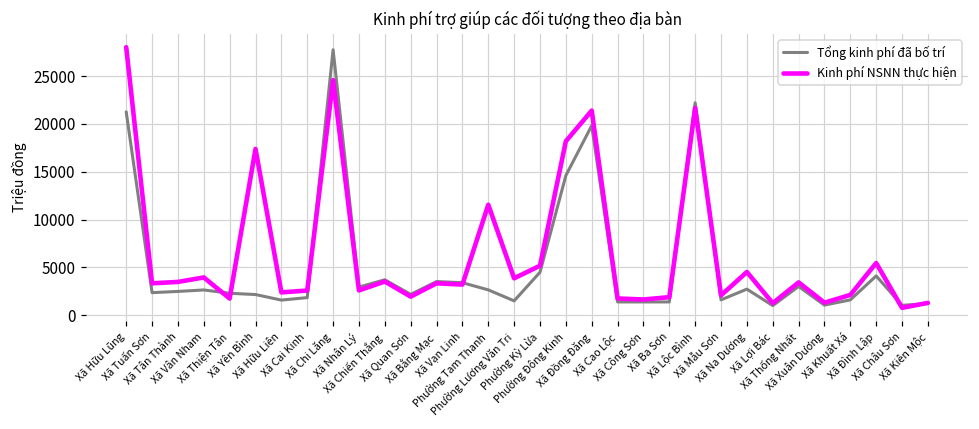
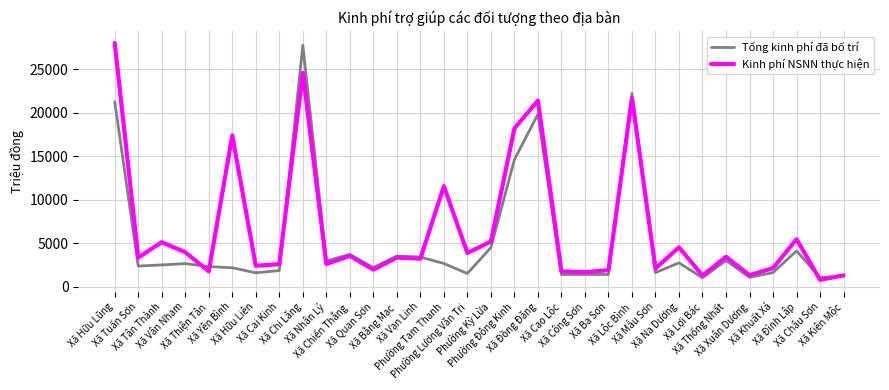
  {
    "Tổng kinh phí đã bố trí": {
      "Xã Hữu Lũng": 21000,
      "Xã Tuấn Sơn": 2000,
      "Xã Tân Thành": 2000,
      "Xã Vân Nham": 3000,
      "Xã Thiện Tân": 2000,
      "Xã Yên Bình": 2000,
      "Xã Hữu Liên": 2000,
      "Xã Cai Kinh": 2000,
      "Xã Chi Lăng": 28000,
      "Xã Nhân Lý": 3000,
      "Phường Tam Thanh": 3000,
      "Phường Lương Văn Tri": 1000,
      "Phường Kỳ Lừa": 4000,
      "Phường Đông Kinh": 15000,
      "Xã Đồng Đăng": 20000,
      "Xã Cao Lộc": 1000,
      "Xã Ba Sơn": 1000,
      "Xã Lộc Bình": 22000,
      "Xã Mẫu Sơn": 2000,
      "Xã Na Dương": 3000,
      "Xã Thống Nhất": 3000,
      "Xã Khuất Xá": 2000,
      "Xã Đình Lập": 4000
    },
    "Kinh phí NSNN thực hiện": {
      "Xã Hữu Lũng": 28000,
      "Xã Tuấn Sơn": 3000,
-     "Xã Tân Thành": 3000,
+     "Xã Tân Thành": 5000,
      "Xã Vân Nham": 4000,
      "Xã Thiện Tân": 2000,
      "Xã Yên Bình": 17000,
      "Xã Hữu Liên": 2000,
      "Xã Cai Kinh": 3000,
      "Xã Chi Lăng": 25000,
      "Xã Nhân Lý": 3000,
      "Phường Tam Thanh": 12000,
      "Phường Lương Văn Tri": 4000,
      "Phường Kỳ Lừa": 5000,
      "Phường Đông Kinh": 18000,
      "Xã Đồng Đăng": 21000,
      "Xã Cao Lộc": 2000,
      "Xã Ba Sơn": 2000,
      "Xã Lộc Bình": 22000,
      "Xã Mẫu Sơn": 2000,
      "Xã Na Dương": 5000,
      "Xã Thống Nhất": 3000,
      "Xã Khuất Xá": 2000,
      "Xã Đình Lập": 5000
    }
  }
